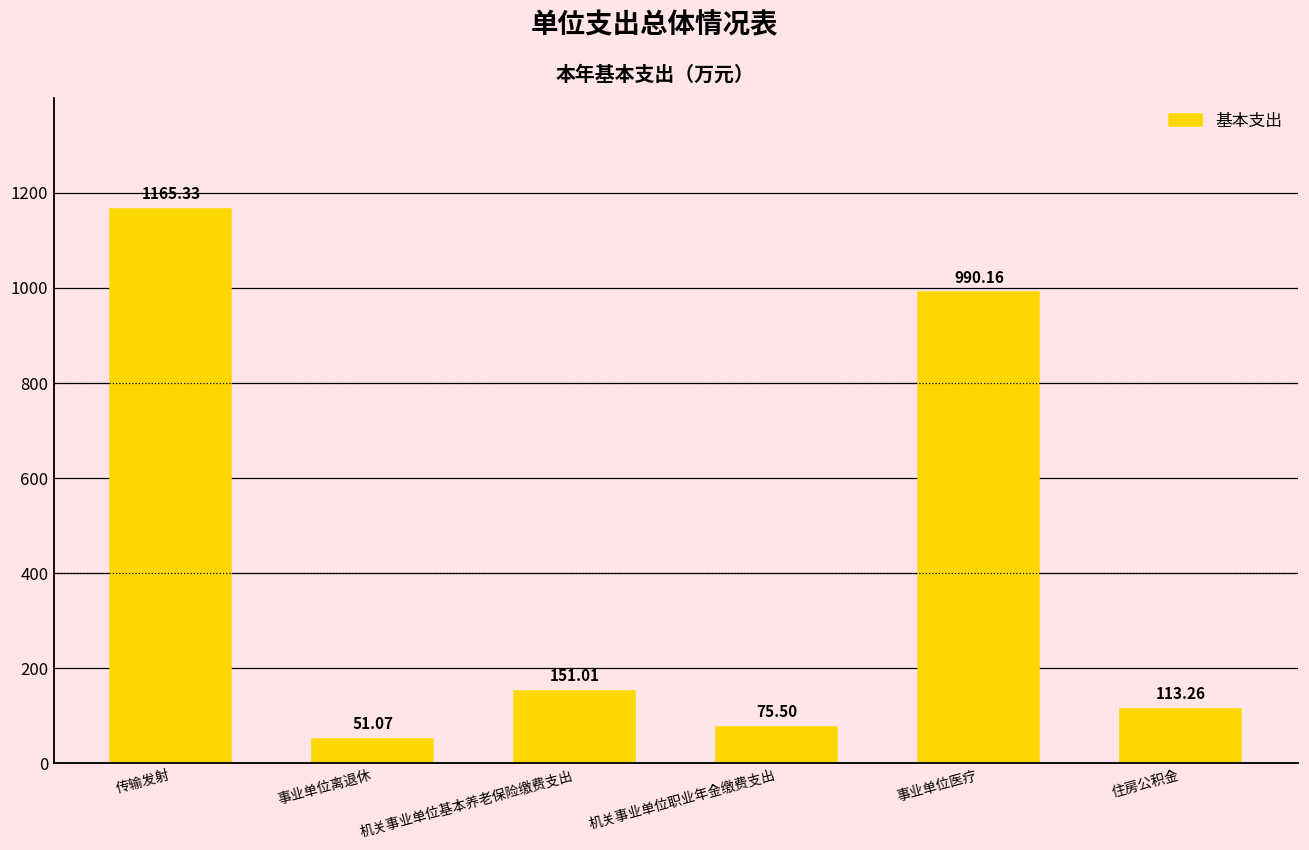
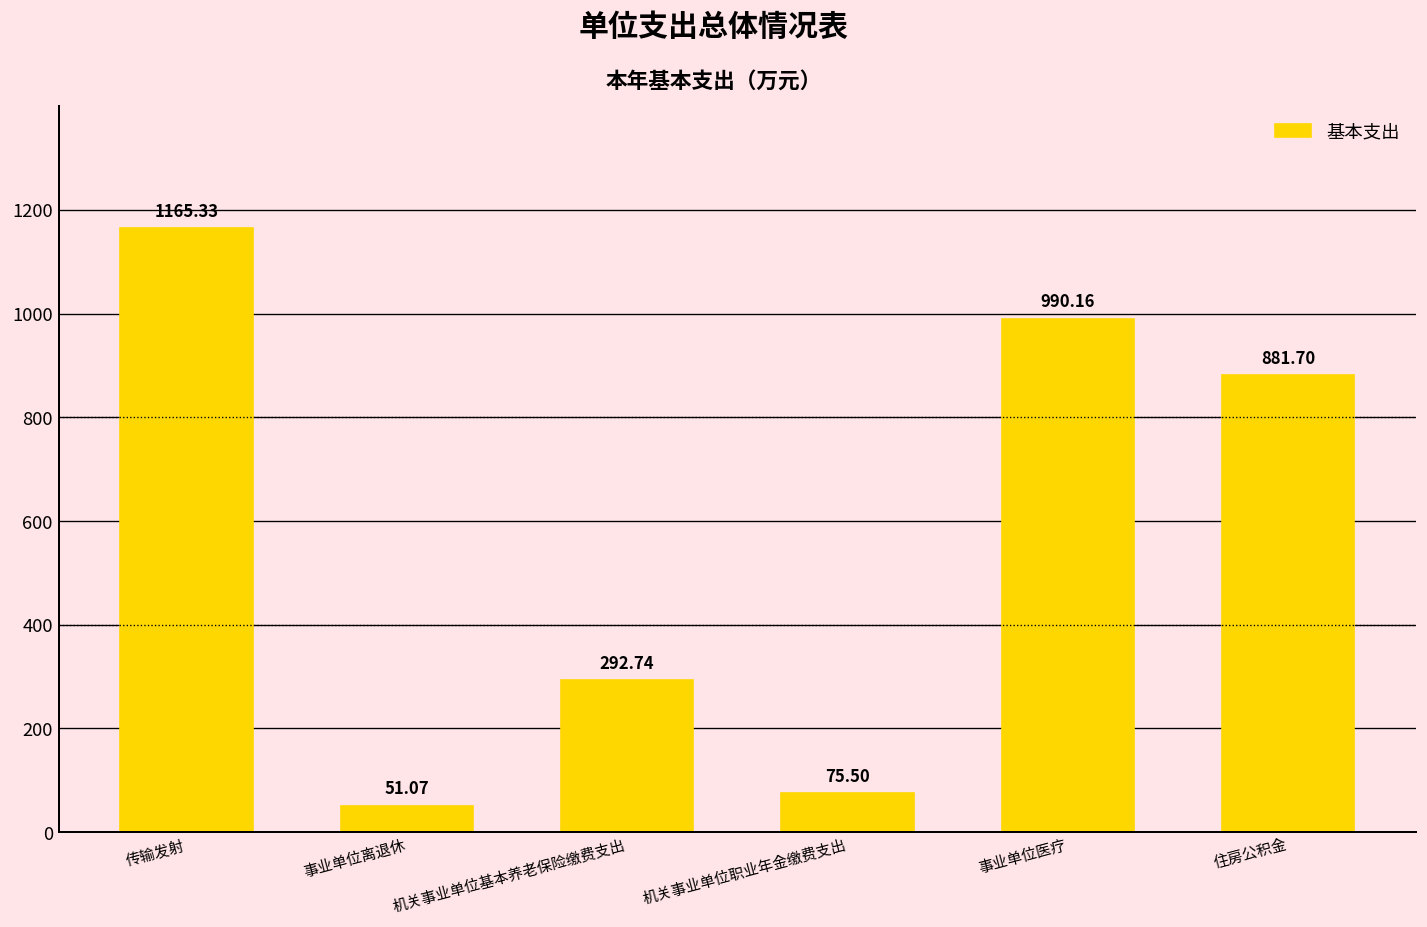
  {
    "传输发射": 1165.33,
    "事业单位离退休": 51.07,
-   "机关事业单位基本养老保险缴费支出": 151.01,
+   "机关事业单位基本养老保险缴费支出": 292.74,
    "机关事业单位职业年金缴费支出": 75.50,
    "事业单位医疗": 990.16,
-   "住房公积金": 113.26
+   "住房公积金": 881.70
  }
